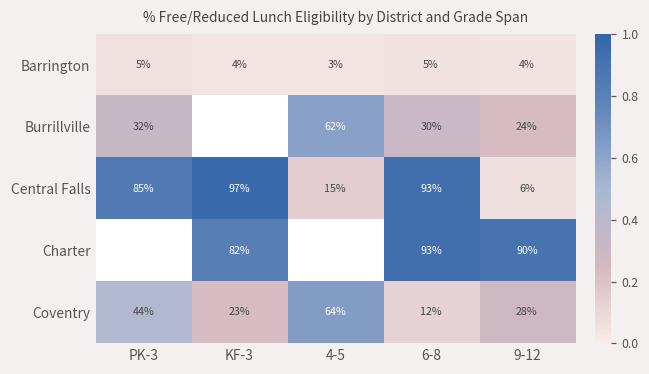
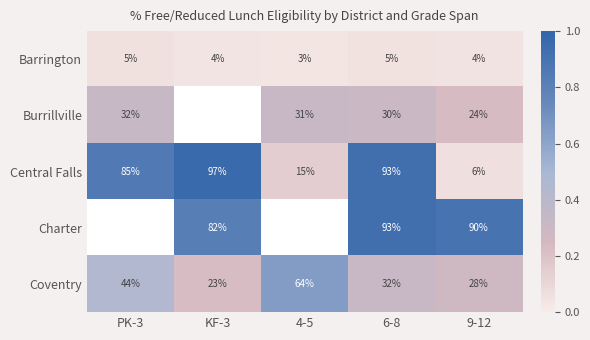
  {
    "Barrington": {
      "PK-3": "5%",
      "KF-3": "4%",
      "4-5": "3%",
      "6-8": "5%",
      "9-12": "4%"
    },
    "Burrillville": {
      "PK-3": "32%",
-     "4-5": "62%",
+     "4-5": "31%",
      "6-8": "30%",
      "9-12": "24%"
    },
    "Central Falls": {
      "PK-3": "85%",
      "KF-3": "97%",
      "4-5": "15%",
      "6-8": "93%",
      "9-12": "6%"
    },
    "Charter": {
      "KF-3": "82%",
      "6-8": "93%",
      "9-12": "90%"
    },
    "Coventry": {
      "PK-3": "44%",
      "KF-3": "23%",
      "4-5": "64%",
-     "6-8": "12%",
+     "6-8": "32%",
      "9-12": "28%"
    }
  }
